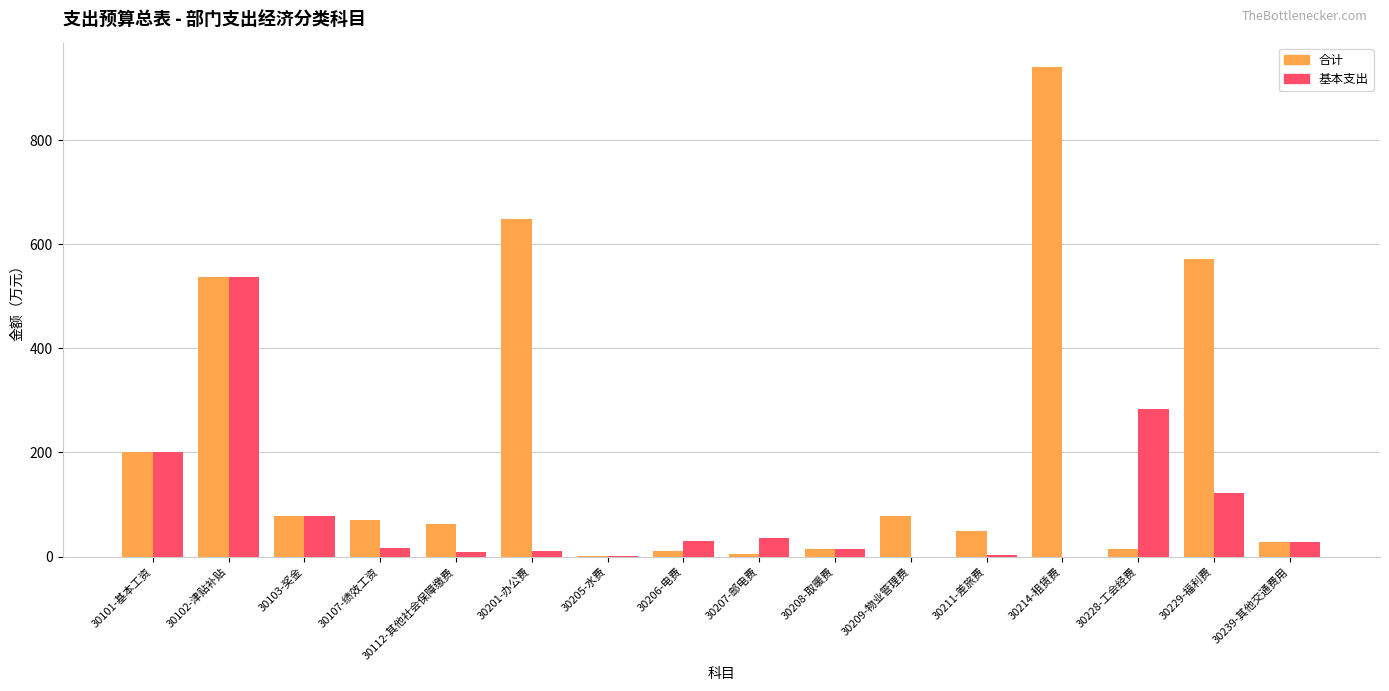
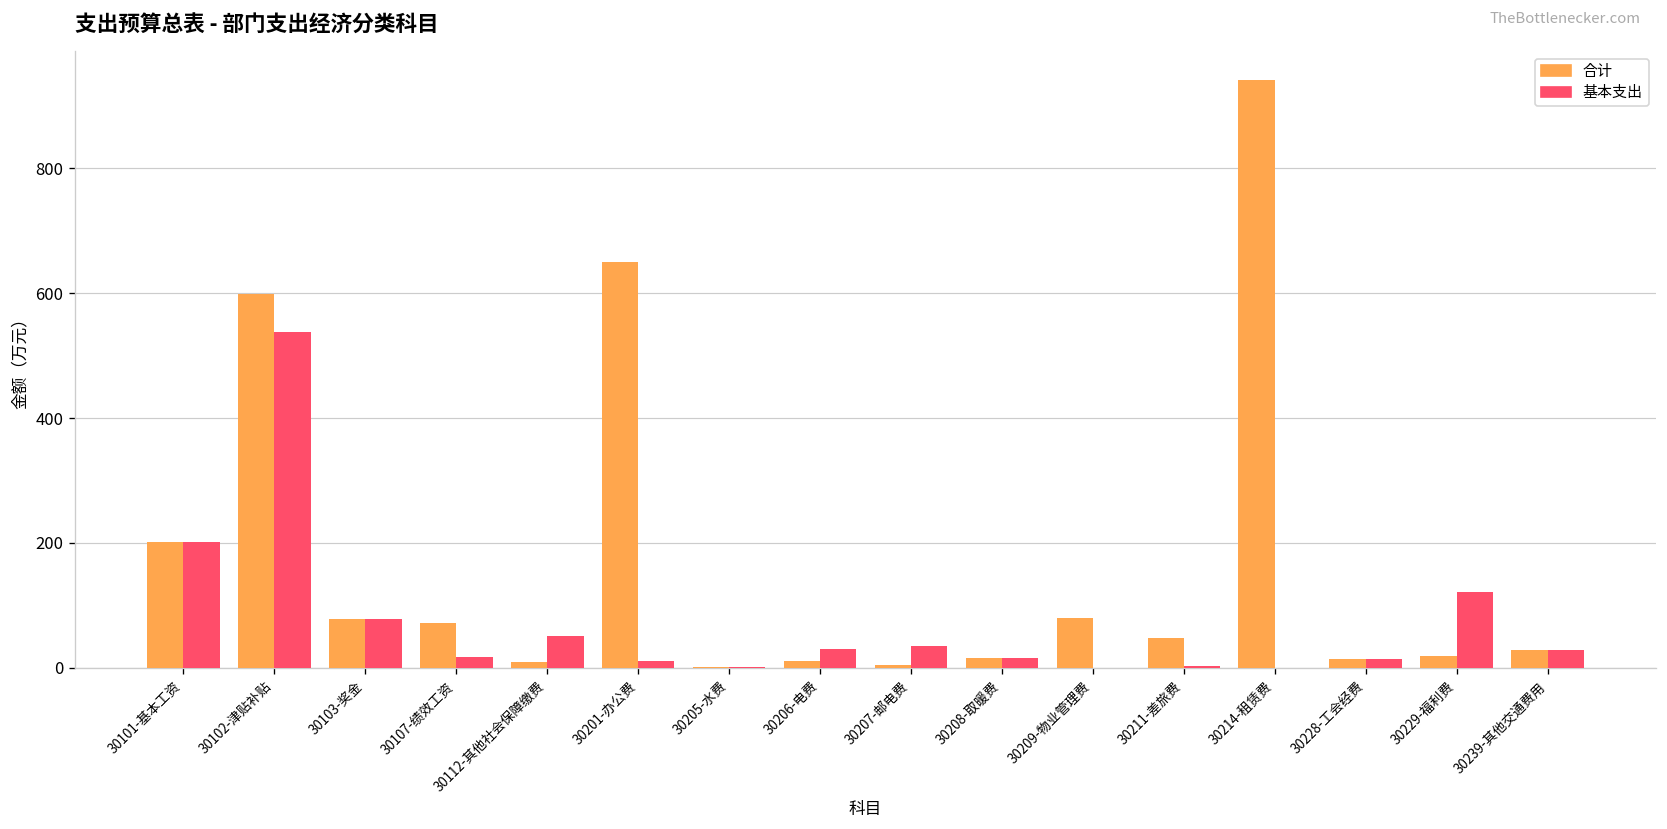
  {
    "合计": {
      "30101-基本工资": 200,
-     "30102-津贴补贴": 540,
+     "30102-津贴补贴": 600,
      "30103-奖金": 80,
      "30107-绩效工资": 70,
-     "30112-其他社会保障缴费": 60,
+     "30112-其他社会保障缴费": 10,
      "30201-办公费": 650,
      "30206-电费": 10,
      "30208-取暖费": 10,
      "30209-物业管理费": 80,
      "30211-差旅费": 50,
      "30214-租赁费": 940,
      "30228-工会经费": 10,
-     "30229-福利费": 570,
+     "30229-福利费": 20,
      "30239-其他交通费用": 30
    },
    "基本支出": {
      "30101-基本工资": 200,
      "30102-津贴补贴": 540,
      "30103-奖金": 80,
      "30107-绩效工资": 20,
-     "30112-其他社会保障缴费": 10,
+     "30112-其他社会保障缴费": 50,
      "30201-办公费": 10,
      "30206-电费": 30,
      "30207-邮电费": 40,
      "30208-取暖费": 10,
      "30209-物业管理费": 0,
      "30214-租赁费": 0,
-     "30228-工会经费": 280,
+     "30228-工会经费": 10,
      "30229-福利费": 120,
      "30239-其他交通费用": 30
    }
  }
